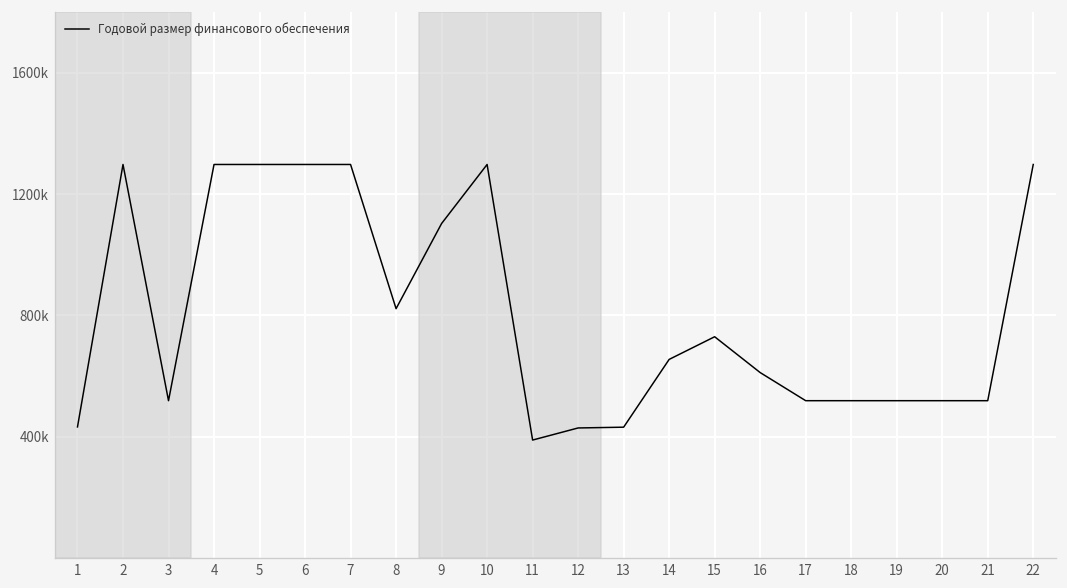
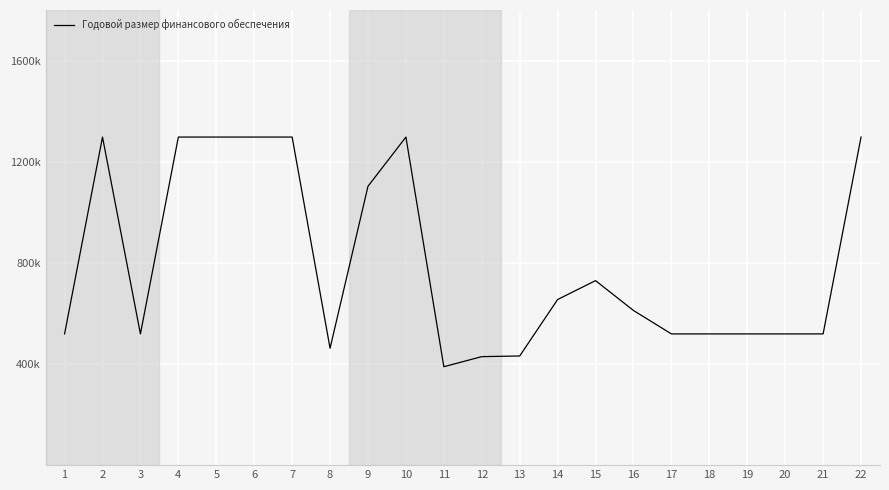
  {
-   "1": 430000,
+   "1": 520000,
    "2": 1300000,
    "3": 520000,
    "4": 1300000,
    "5": 1300000,
    "6": 1300000,
    "7": 1300000,
-   "8": 820000,
+   "8": 460000,
    "9": 1100000,
    "10": 1300000,
    "11": 390000,
    "12": 430000,
    "13": 430000,
    "14": 660000,
    "15": 730000,
    "16": 610000,
    "17": 520000,
    "18": 520000,
    "19": 520000,
    "20": 520000,
    "21": 520000,
    "22": 1300000
  }
